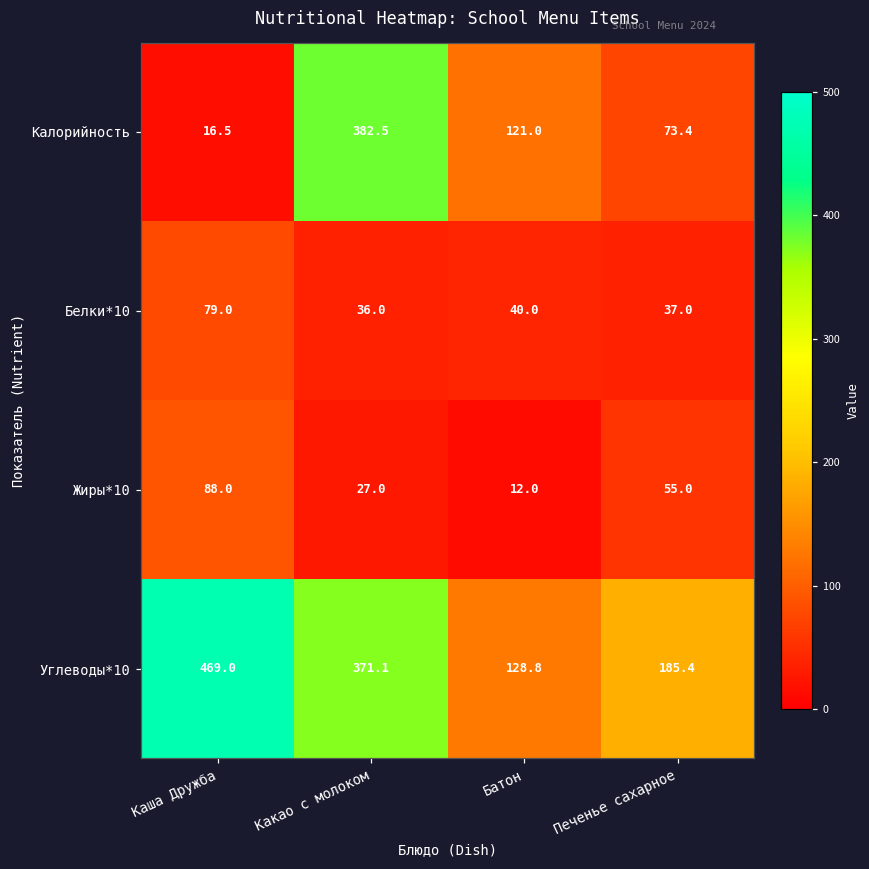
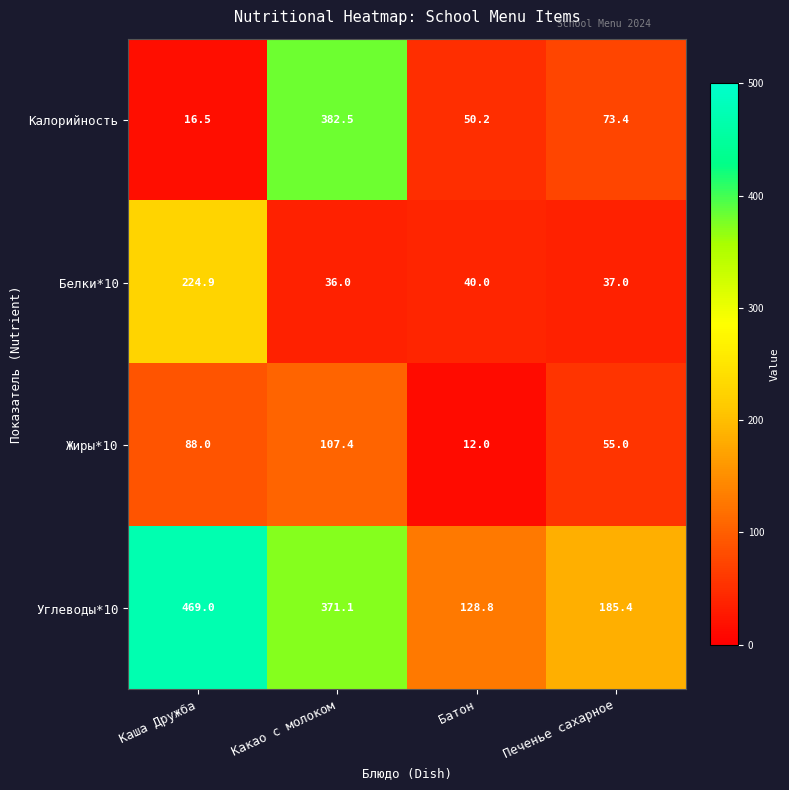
  {
    "Калорийность": {
      "Каша Дружба": 16.5,
      "Какао с молоком": 382.5,
-     "Батон": 121.0,
+     "Батон": 50.2,
      "Печенье сахарное": 73.4
    },
    "Белки*10": {
-     "Каша Дружба": 79.0,
+     "Каша Дружба": 224.9,
      "Какао с молоком": 36.0,
      "Батон": 40.0,
      "Печенье сахарное": 37.0
    },
    "Жиры*10": {
      "Каша Дружба": 88.0,
-     "Какао с молоком": 27.0,
+     "Какао с молоком": 107.4,
      "Батон": 12.0,
      "Печенье сахарное": 55.0
    },
    "Углеводы*10": {
      "Каша Дружба": 469.0,
      "Какао с молоком": 371.1,
      "Батон": 128.8,
      "Печенье сахарное": 185.4
    }
  }
